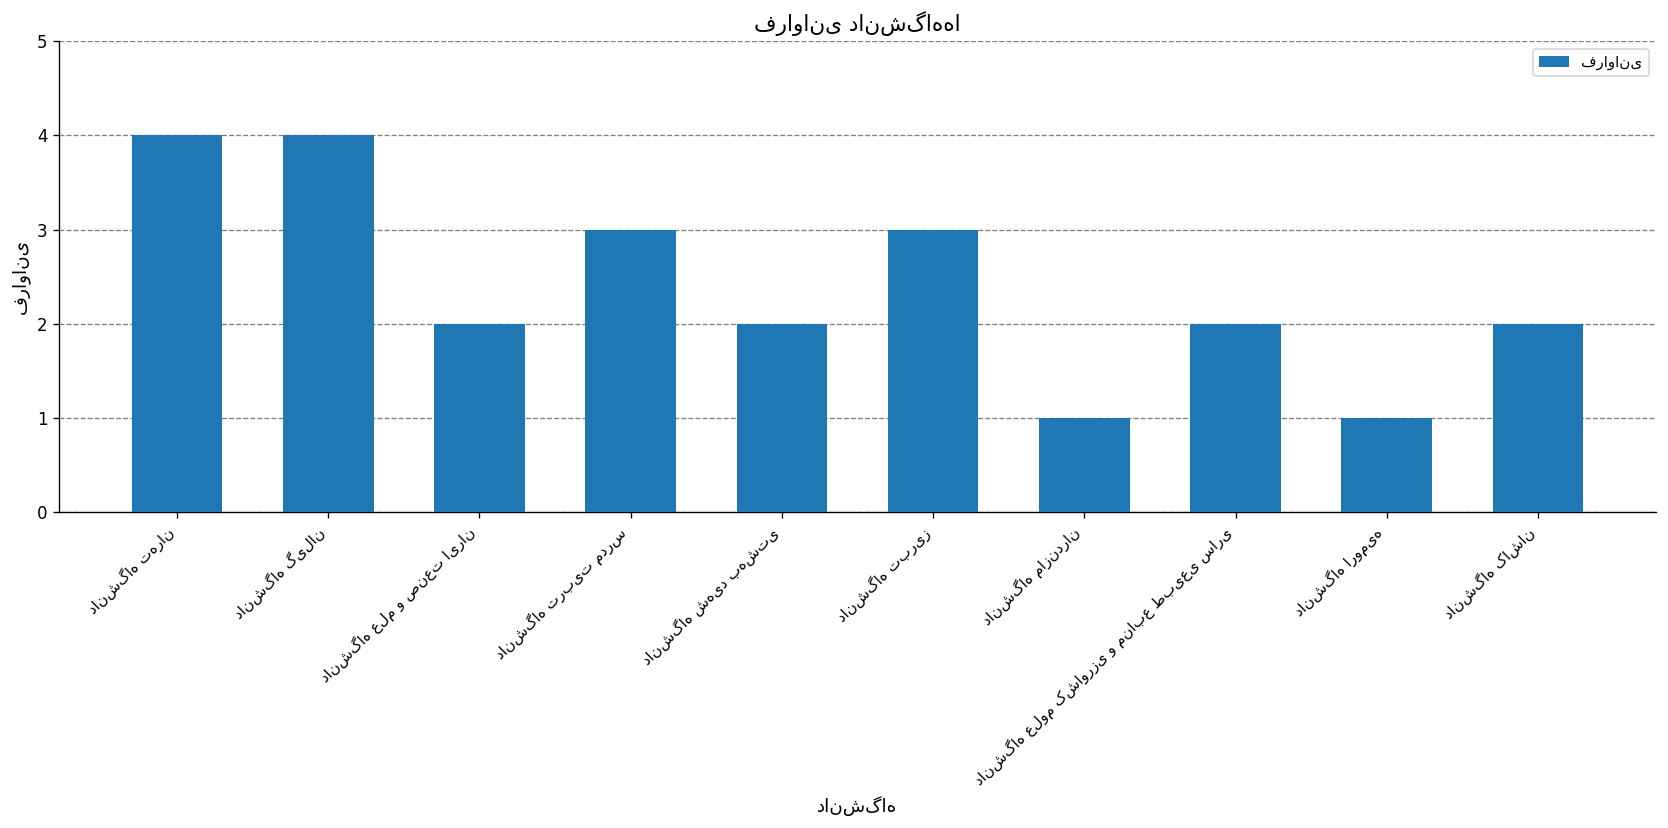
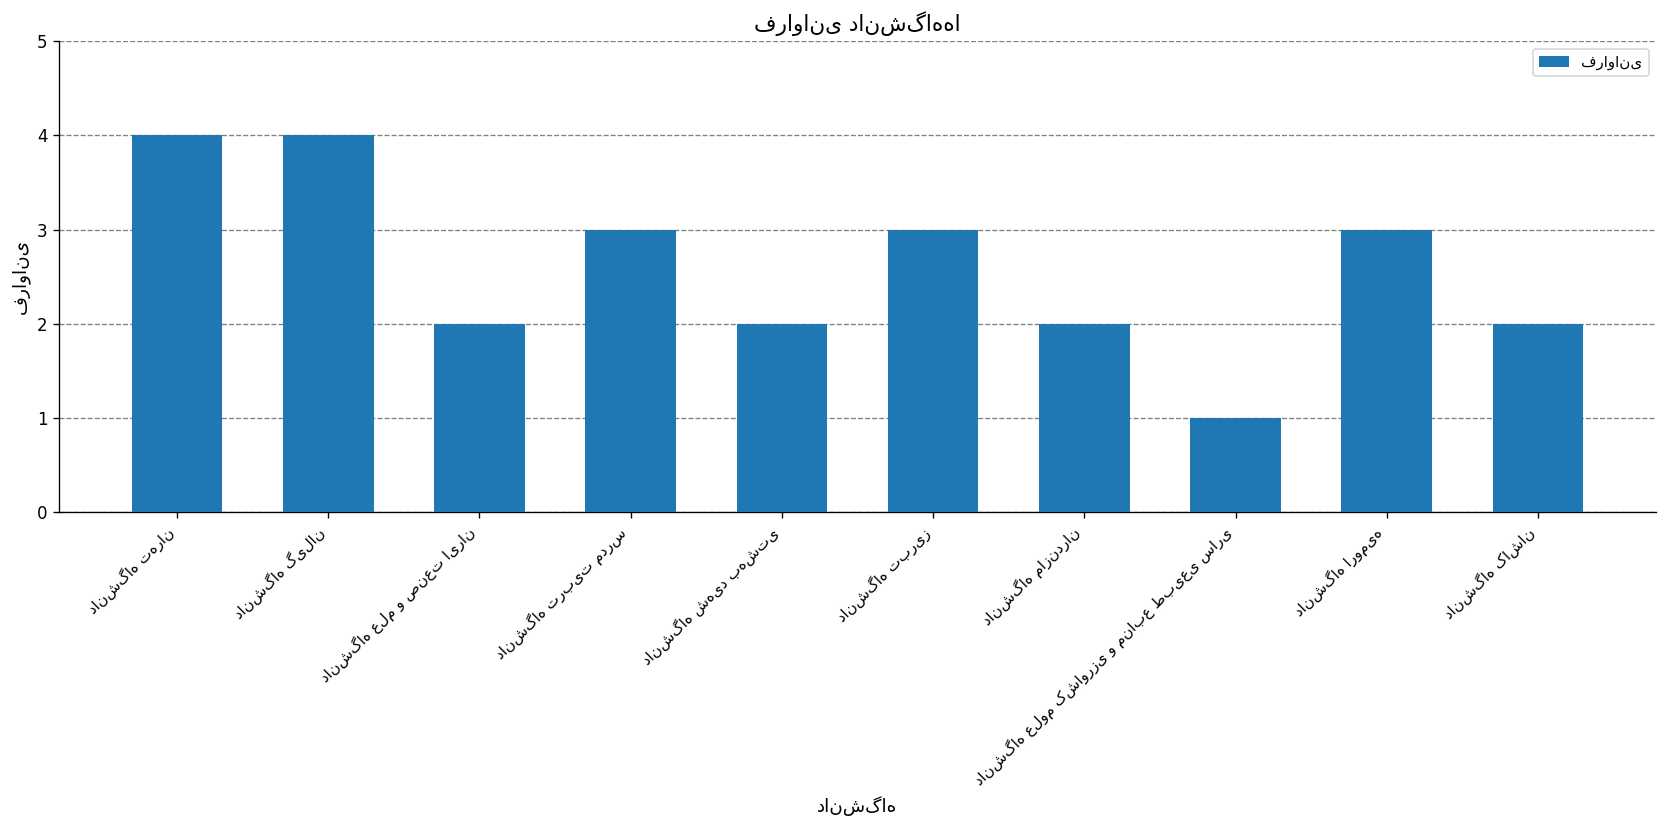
  {
    "دانشگاه تهران": 4,
    "دانشگاه گیلان": 4,
    "دانشگاه علم و صنعت ایران": 2,
    "دانشگاه تربیت مدرس": 3,
    "دانشگاه شهید بهشتی": 2,
    "دانشگاه تبریز": 3,
-   "دانشگاه مازندران": 1,
-   "دانشگاه علوم کشاورزی و منابع طبیعی ساری": 2,
-   "دانشگاه ارومیه": 1,
+   "دانشگاه مازندران": 2,
+   "دانشگاه علوم کشاورزی و منابع طبیعی ساری": 1,
+   "دانشگاه ارومیه": 3,
    "دانشگاه کاشان": 2
  }
